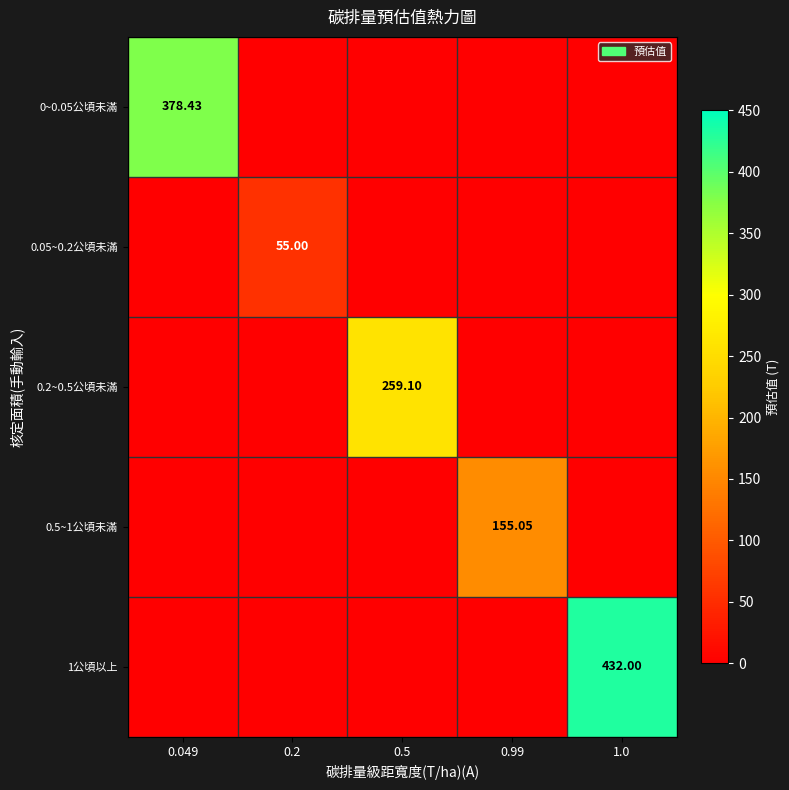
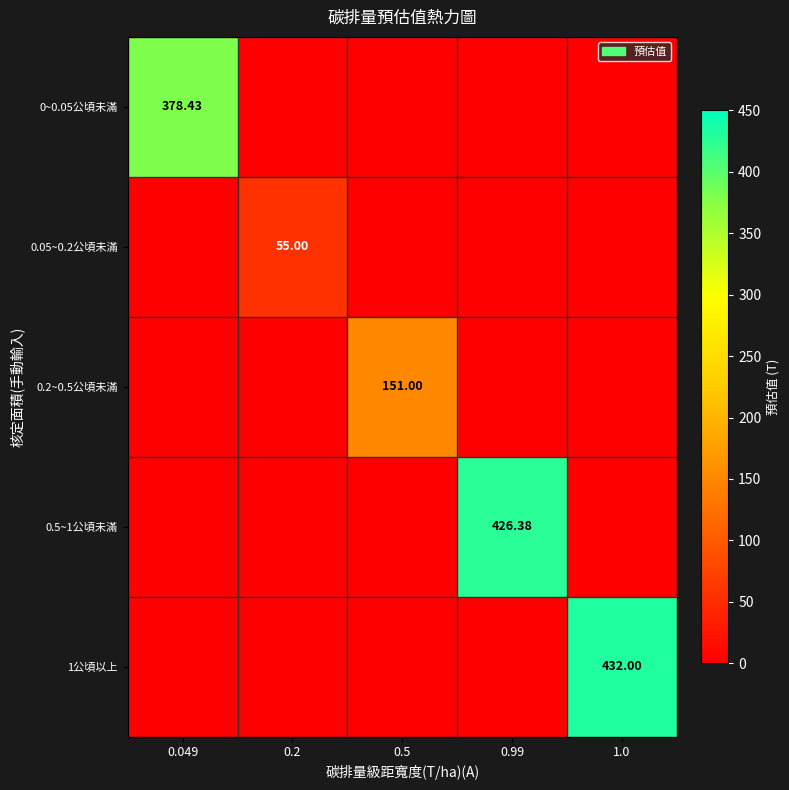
  {
    "0~0.05公頃未滿": {
      "0.049": 378.43
    },
    "0.05~0.2公頃未滿": {
      "0.2": 55.00
    },
    "0.2~0.5公頃未滿": {
-     "0.5": 259.10
+     "0.5": 151.00
    },
    "0.5~1公頃未滿": {
-     "0.99": 155.05
+     "0.99": 426.38
    },
    "1公頃以上": {
      "1.0": 432.00
    }
  }
